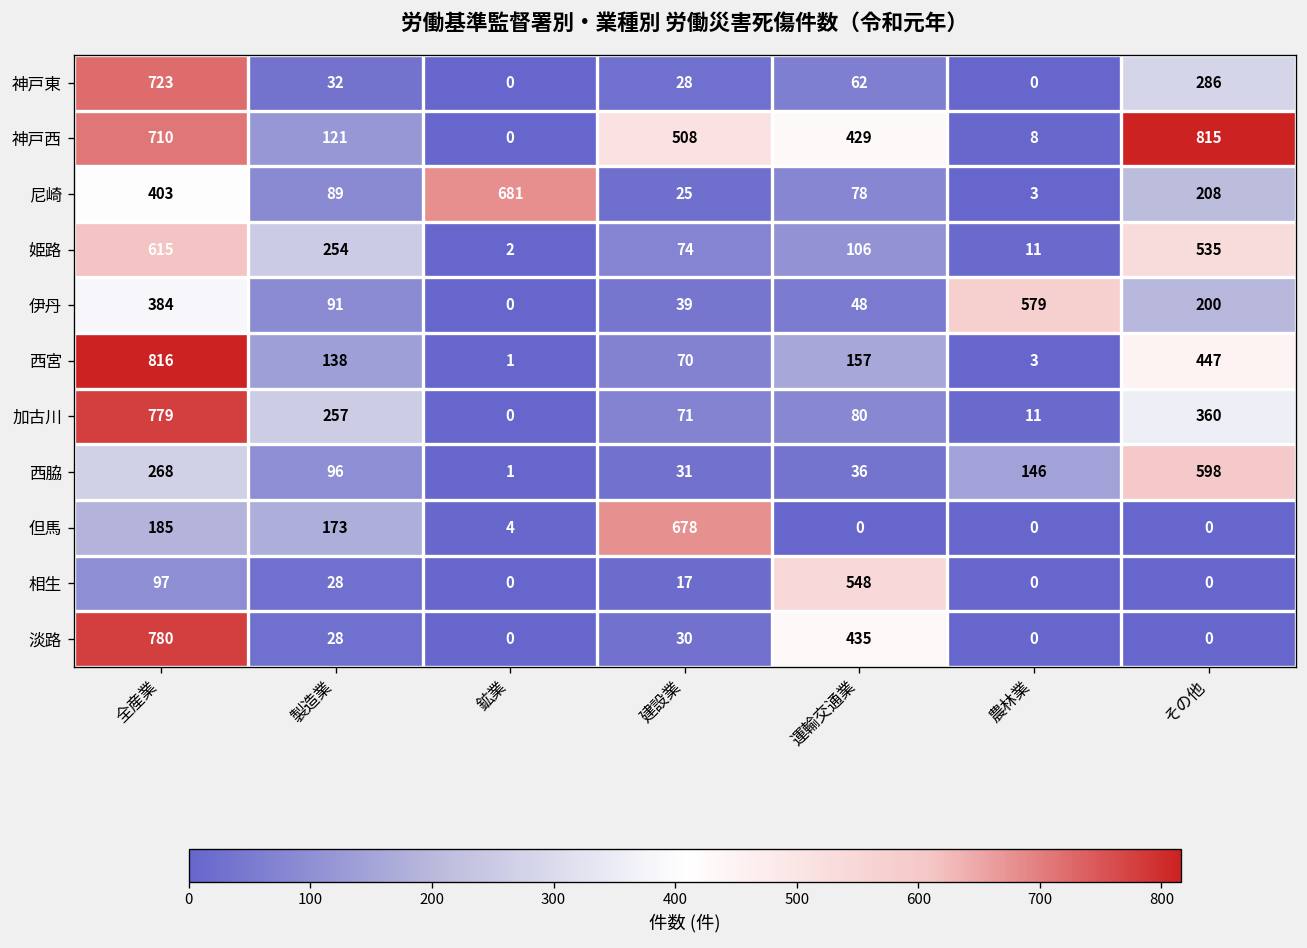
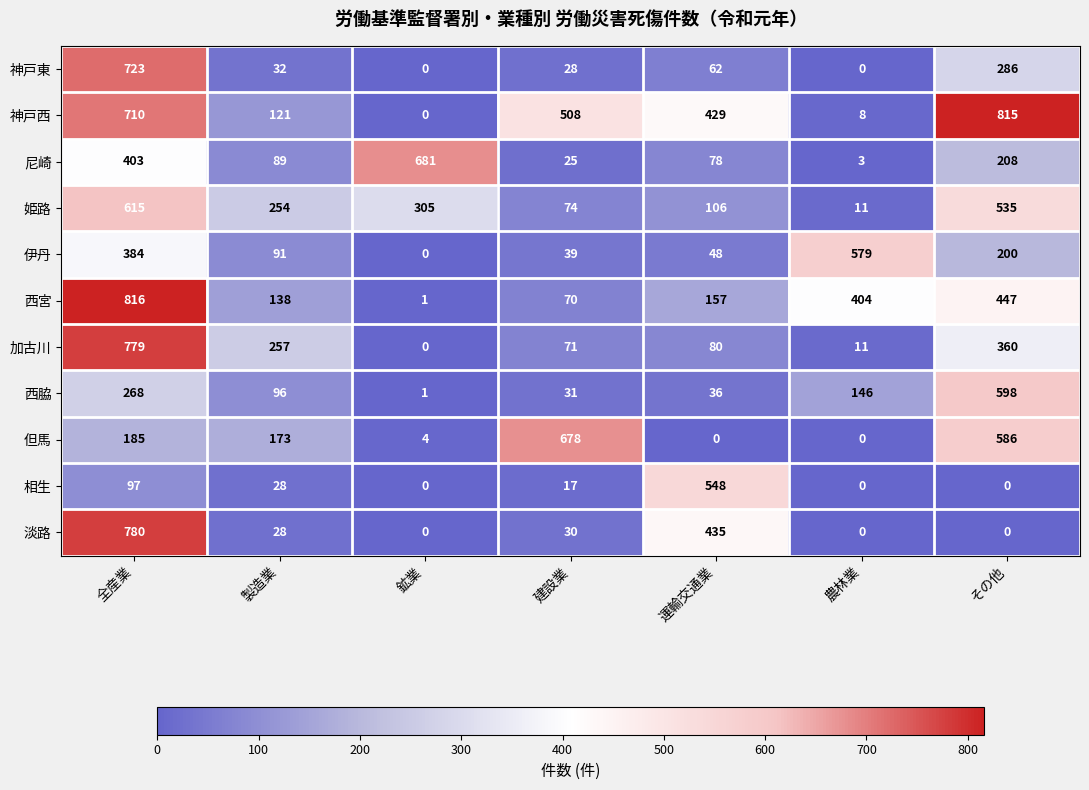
  {
    "神戸東": {
      "全産業": 723,
      "製造業": 32,
      "鉱業": 0,
      "建設業": 28,
      "運輸交通業": 62,
      "農林業": 0,
      "その他": 286
    },
    "神戸西": {
      "全産業": 710,
      "製造業": 121,
      "鉱業": 0,
      "建設業": 508,
      "運輸交通業": 429,
      "農林業": 8,
      "その他": 815
    },
    "尼崎": {
      "全産業": 403,
      "製造業": 89,
      "鉱業": 681,
      "建設業": 25,
      "運輸交通業": 78,
      "農林業": 3,
      "その他": 208
    },
    "姫路": {
      "全産業": 615,
      "製造業": 254,
-     "鉱業": 2,
+     "鉱業": 305,
      "建設業": 74,
      "運輸交通業": 106,
      "農林業": 11,
      "その他": 535
    },
    "伊丹": {
      "全産業": 384,
      "製造業": 91,
      "鉱業": 0,
      "建設業": 39,
      "運輸交通業": 48,
      "農林業": 579,
      "その他": 200
    },
    "西宮": {
      "全産業": 816,
      "製造業": 138,
      "鉱業": 1,
      "建設業": 70,
      "運輸交通業": 157,
-     "農林業": 3,
+     "農林業": 404,
      "その他": 447
    },
    "加古川": {
      "全産業": 779,
      "製造業": 257,
      "鉱業": 0,
      "建設業": 71,
      "運輸交通業": 80,
      "農林業": 11,
      "その他": 360
    },
    "西脇": {
      "全産業": 268,
      "製造業": 96,
      "鉱業": 1,
      "建設業": 31,
      "運輸交通業": 36,
      "農林業": 146,
      "その他": 598
    },
    "但馬": {
      "全産業": 185,
      "製造業": 173,
      "鉱業": 4,
      "建設業": 678,
      "運輸交通業": 0,
      "農林業": 0,
-     "その他": 0
+     "その他": 586
    },
    "相生": {
      "全産業": 97,
      "製造業": 28,
      "鉱業": 0,
      "建設業": 17,
      "運輸交通業": 548,
      "農林業": 0,
      "その他": 0
    },
    "淡路": {
      "全産業": 780,
      "製造業": 28,
      "鉱業": 0,
      "建設業": 30,
      "運輸交通業": 435,
      "農林業": 0,
      "その他": 0
    }
  }
